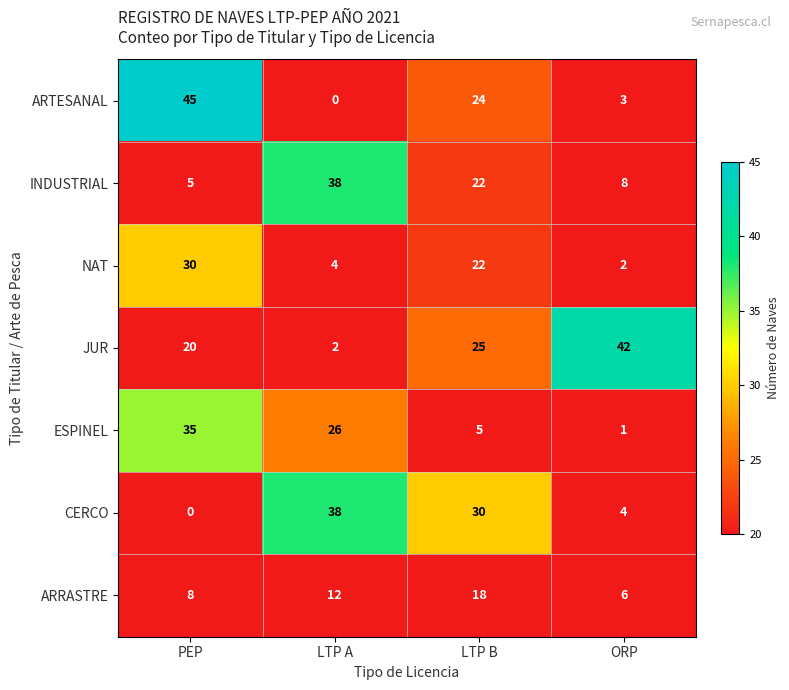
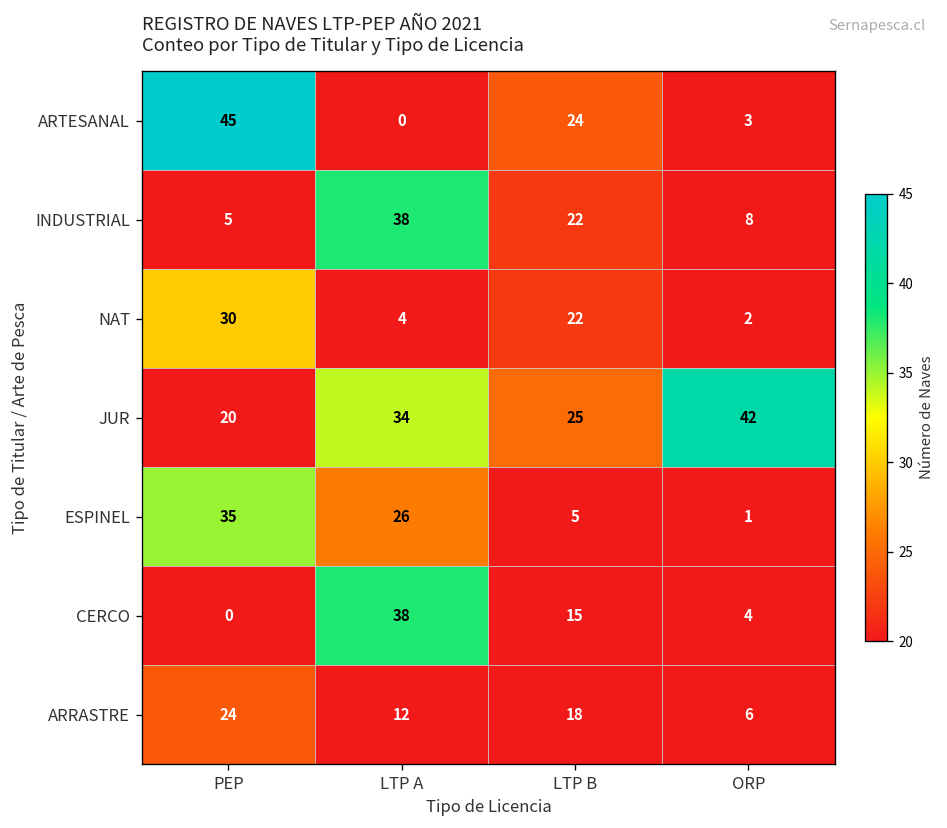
  {
    "ARTESANAL": {
      "PEP": 45,
      "LTP A": 0,
      "LTP B": 24,
      "ORP": 3
    },
    "INDUSTRIAL": {
      "PEP": 5,
      "LTP A": 38,
      "LTP B": 22,
      "ORP": 8
    },
    "NAT": {
      "PEP": 30,
      "LTP A": 4,
      "LTP B": 22,
      "ORP": 2
    },
    "JUR": {
      "PEP": 20,
-     "LTP A": 2,
+     "LTP A": 34,
      "LTP B": 25,
      "ORP": 42
    },
    "ESPINEL": {
      "PEP": 35,
      "LTP A": 26,
      "LTP B": 5,
      "ORP": 1
    },
    "CERCO": {
      "PEP": 0,
      "LTP A": 38,
-     "LTP B": 30,
+     "LTP B": 15,
      "ORP": 4
    },
    "ARRASTRE": {
-     "PEP": 8,
+     "PEP": 24,
      "LTP A": 12,
      "LTP B": 18,
      "ORP": 6
    }
  }
